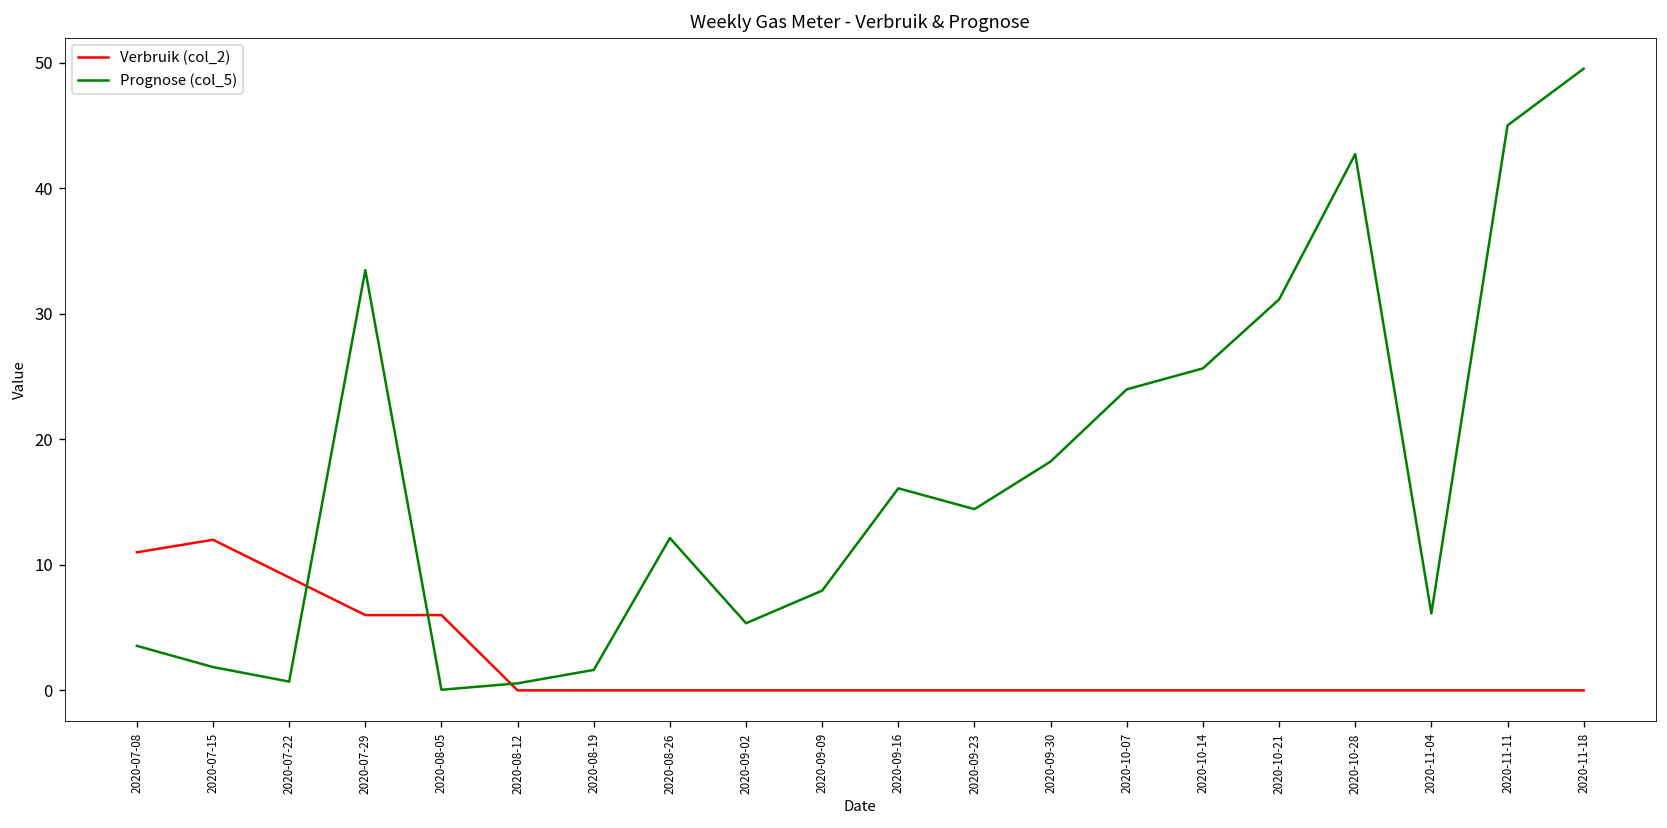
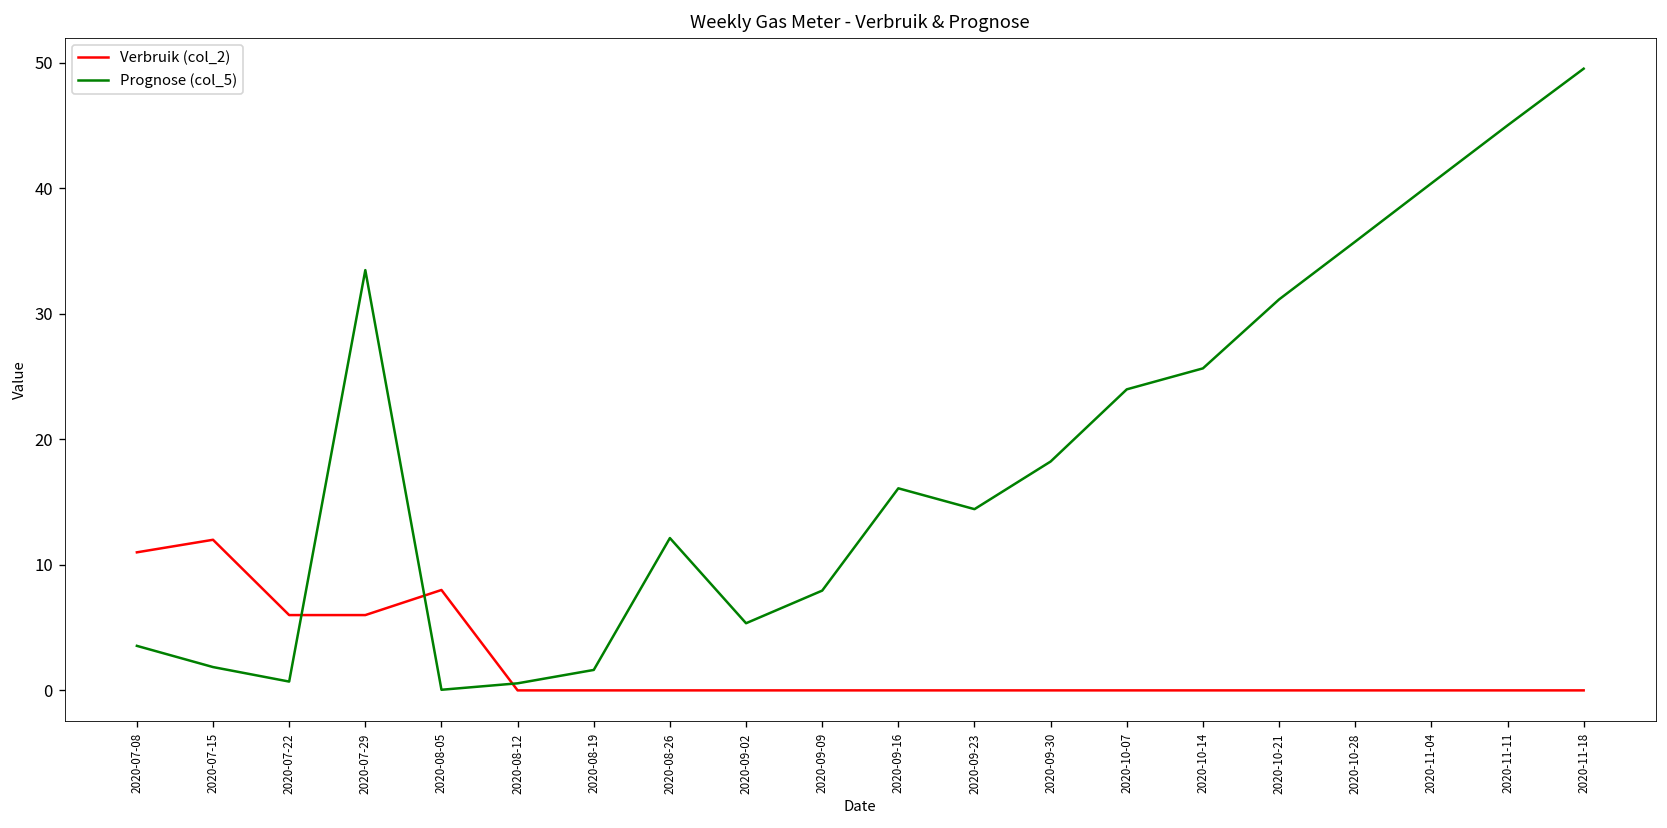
  {
    "Verbruik (col_2)": {
      "2020-07-08": 11,
      "2020-07-15": 12,
-     "2020-07-22": 9,
+     "2020-07-22": 6,
      "2020-07-29": 6,
-     "2020-08-05": 6,
+     "2020-08-05": 8,
      "2020-08-12": 0,
      "2020-08-19": 0,
      "2020-08-26": 0,
      "2020-09-02": 0,
      "2020-09-09": 0,
      "2020-09-16": 0,
      "2020-09-23": 0,
      "2020-09-30": 0,
      "2020-10-07": 0,
      "2020-10-14": 0,
      "2020-10-21": 0,
      "2020-10-28": 0,
      "2020-11-04": 0,
      "2020-11-11": 0,
      "2020-11-18": 0
    },
    "Prognose (col_5)": {
      "2020-07-08": 3.5,
      "2020-07-15": 1.9,
      "2020-07-22": 0.7,
      "2020-07-29": 33.5,
      "2020-08-05": 0.0,
      "2020-08-12": 0.6,
      "2020-08-19": 1.6,
      "2020-08-26": 12.1,
      "2020-09-02": 5.3,
      "2020-09-09": 7.9,
      "2020-09-16": 16.1,
      "2020-09-23": 14.4,
      "2020-09-30": 18.2,
      "2020-10-07": 24.0,
      "2020-10-14": 25.7,
      "2020-10-21": 31.2,
-     "2020-10-28": 42.7,
-     "2020-11-04": 6.1,
+     "2020-10-28": 35.8,
+     "2020-11-04": 40.4,
      "2020-11-11": 45.0,
      "2020-11-18": 49.5
    }
  }
